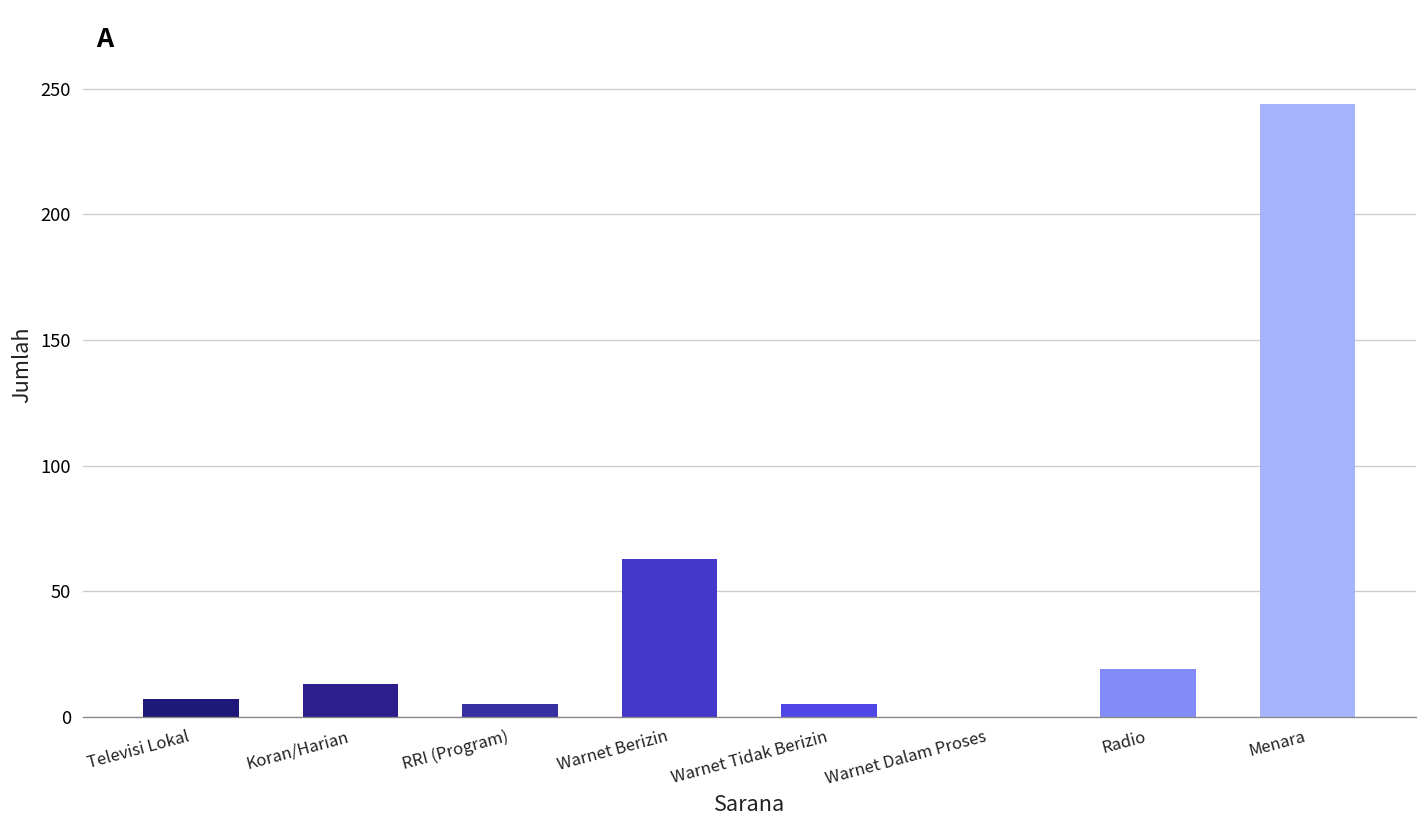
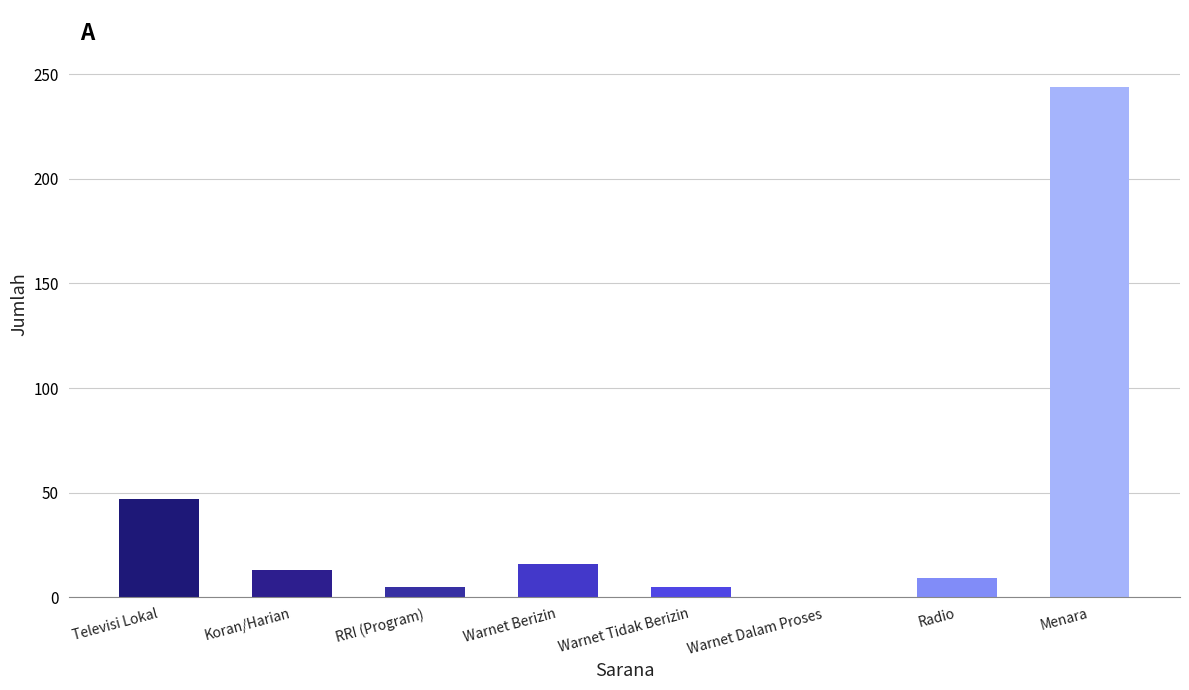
  {
-   "Televisi Lokal": 7,
+   "Televisi Lokal": 47,
    "Koran/Harian": 13,
    "RRI (Program)": 5,
-   "Warnet Berizin": 63,
+   "Warnet Berizin": 16,
    "Warnet Tidak Berizin": 5,
    "Warnet Dalam Proses": 0,
-   "Radio": 19,
+   "Radio": 9,
    "Menara": 244
  }
